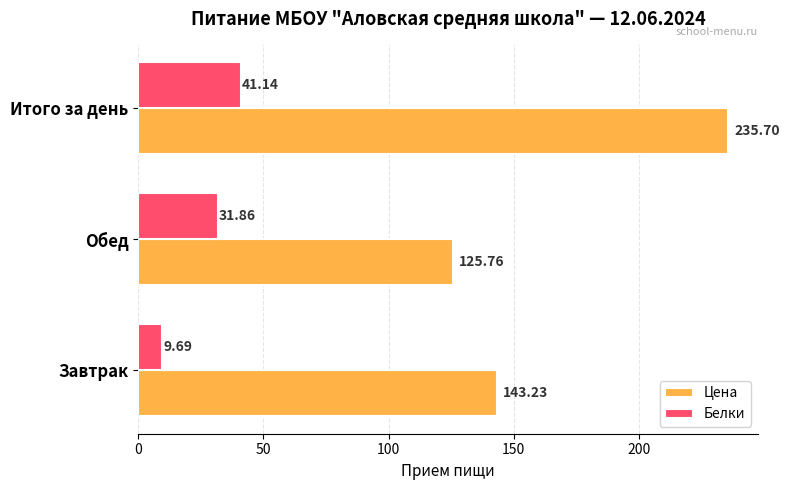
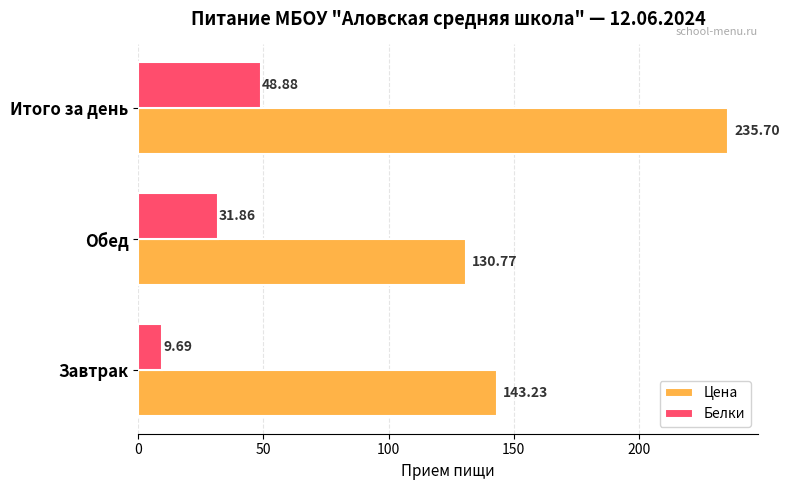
  {
    "Цена": {
      "Итого за день": 235.70,
-     "Обед": 125.76,
+     "Обед": 130.77,
      "Завтрак": 143.23
    },
    "Белки": {
-     "Итого за день": 41.14,
+     "Итого за день": 48.88,
      "Обед": 31.86,
      "Завтрак": 9.69
    }
  }
